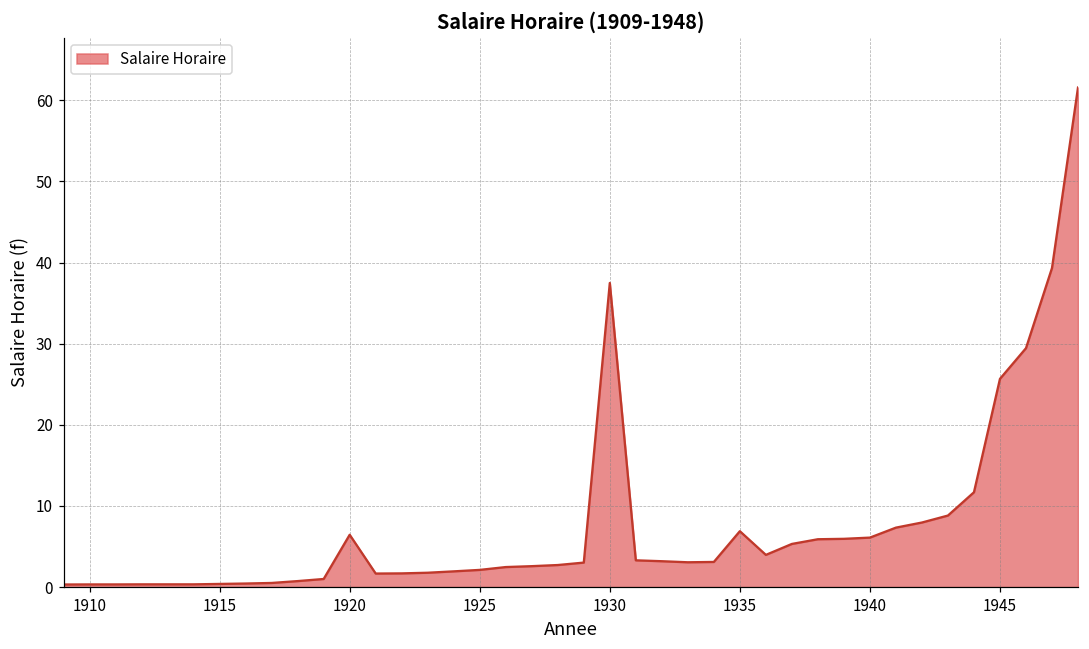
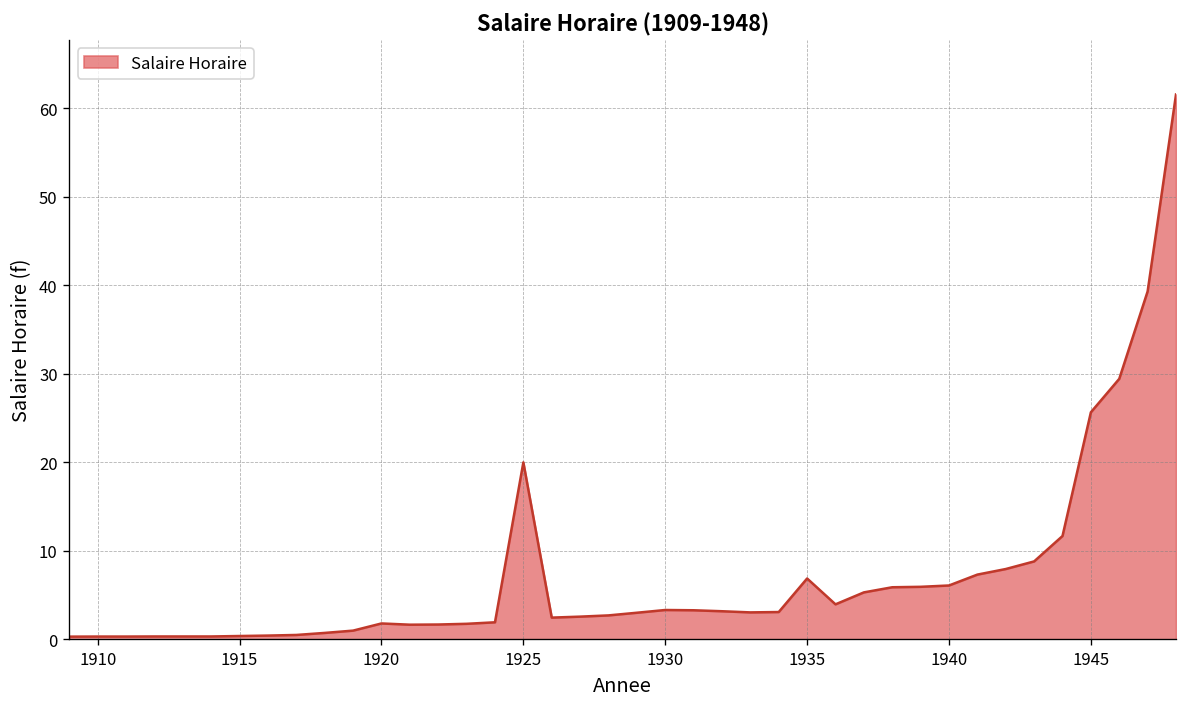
  {
    "1910": 0,
    "1915": 0,
-   "1920": 6,
-   "1925": 2,
-   "1930": 37,
+   "1920": 2,
+   "1925": 20,
+   "1930": 3,
    "1935": 7,
    "1940": 6,
    "1945": 26
  }
